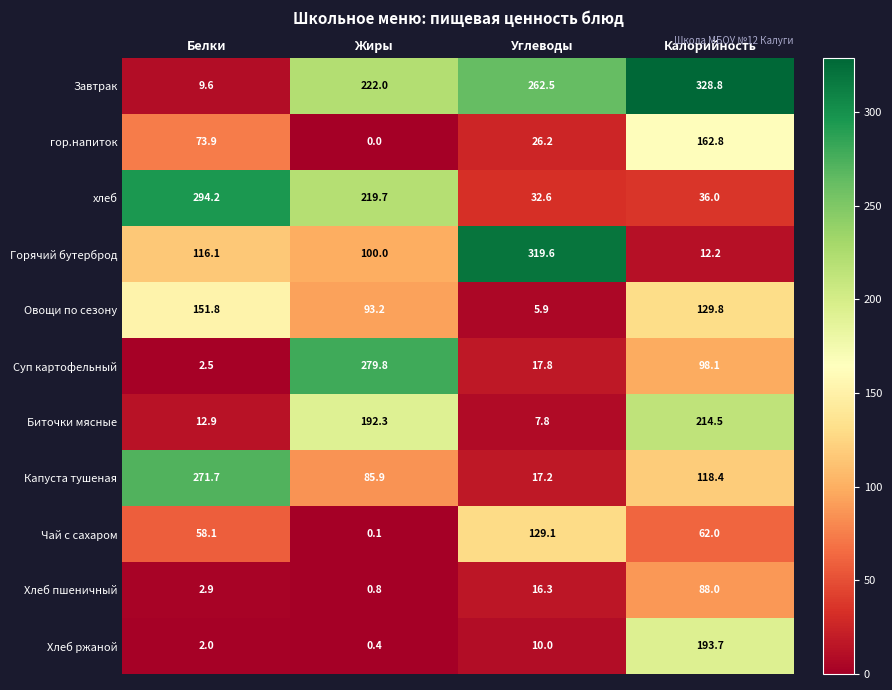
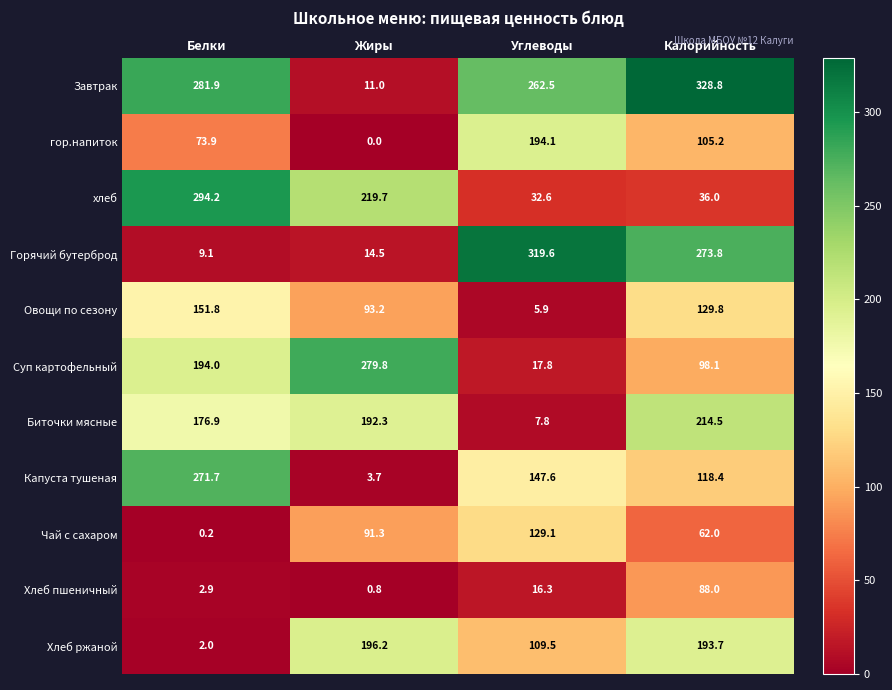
  {
    "Завтрак": {
-     "Белки": 9.6,
-     "Жиры": 222.0,
+     "Белки": 281.9,
+     "Жиры": 11.0,
      "Углеводы": 262.5,
      "Калорийность": 328.8
    },
    "гор.напиток": {
      "Белки": 73.9,
      "Жиры": 0.0,
-     "Углеводы": 26.2,
-     "Калорийность": 162.8
+     "Углеводы": 194.1,
+     "Калорийность": 105.2
    },
    "хлеб": {
      "Белки": 294.2,
      "Жиры": 219.7,
      "Углеводы": 32.6,
      "Калорийность": 36.0
    },
    "Горячий бутерброд": {
-     "Белки": 116.1,
-     "Жиры": 100.0,
+     "Белки": 9.1,
+     "Жиры": 14.5,
      "Углеводы": 319.6,
-     "Калорийность": 12.2
+     "Калорийность": 273.8
    },
    "Овощи по сезону": {
      "Белки": 151.8,
      "Жиры": 93.2,
      "Углеводы": 5.9,
      "Калорийность": 129.8
    },
    "Суп картофельный": {
-     "Белки": 2.5,
+     "Белки": 194.0,
      "Жиры": 279.8,
      "Углеводы": 17.8,
      "Калорийность": 98.1
    },
    "Биточки мясные": {
-     "Белки": 12.9,
+     "Белки": 176.9,
      "Жиры": 192.3,
      "Углеводы": 7.8,
      "Калорийность": 214.5
    },
    "Капуста тушеная": {
      "Белки": 271.7,
-     "Жиры": 85.9,
-     "Углеводы": 17.2,
+     "Жиры": 3.7,
+     "Углеводы": 147.6,
      "Калорийность": 118.4
    },
    "Чай с сахаром": {
-     "Белки": 58.1,
-     "Жиры": 0.1,
+     "Белки": 0.2,
+     "Жиры": 91.3,
      "Углеводы": 129.1,
      "Калорийность": 62.0
    },
    "Хлеб пшеничный": {
      "Белки": 2.9,
      "Жиры": 0.8,
      "Углеводы": 16.3,
      "Калорийность": 88.0
    },
    "Хлеб ржаной": {
      "Белки": 2.0,
-     "Жиры": 0.4,
-     "Углеводы": 10.0,
+     "Жиры": 196.2,
+     "Углеводы": 109.5,
      "Калорийность": 193.7
    }
  }
